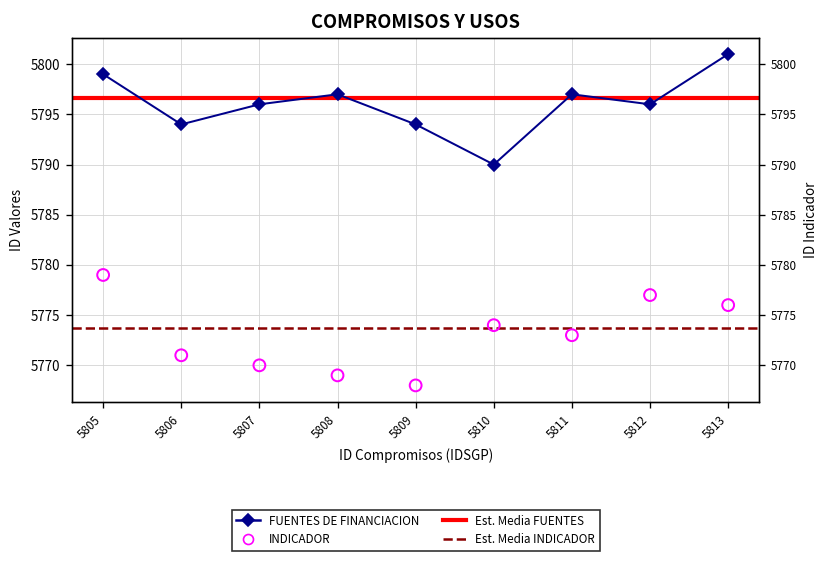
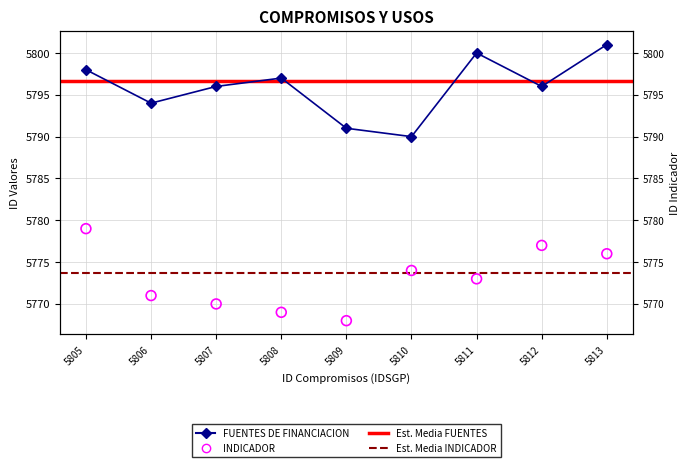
  {
    "FUENTES DE FINANCIACION": {
-     "5805": 5799,
+     "5805": 5798,
      "5806": 5794,
      "5807": 5796,
      "5808": 5797,
-     "5809": 5794,
+     "5809": 5791,
      "5810": 5790,
-     "5811": 5797,
+     "5811": 5800,
      "5812": 5796,
      "5813": 5801
    }
  }
